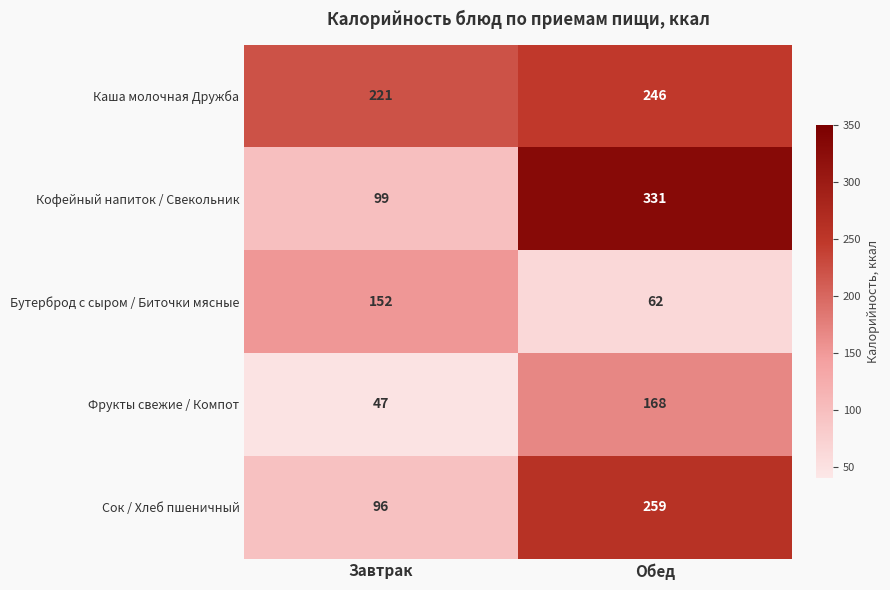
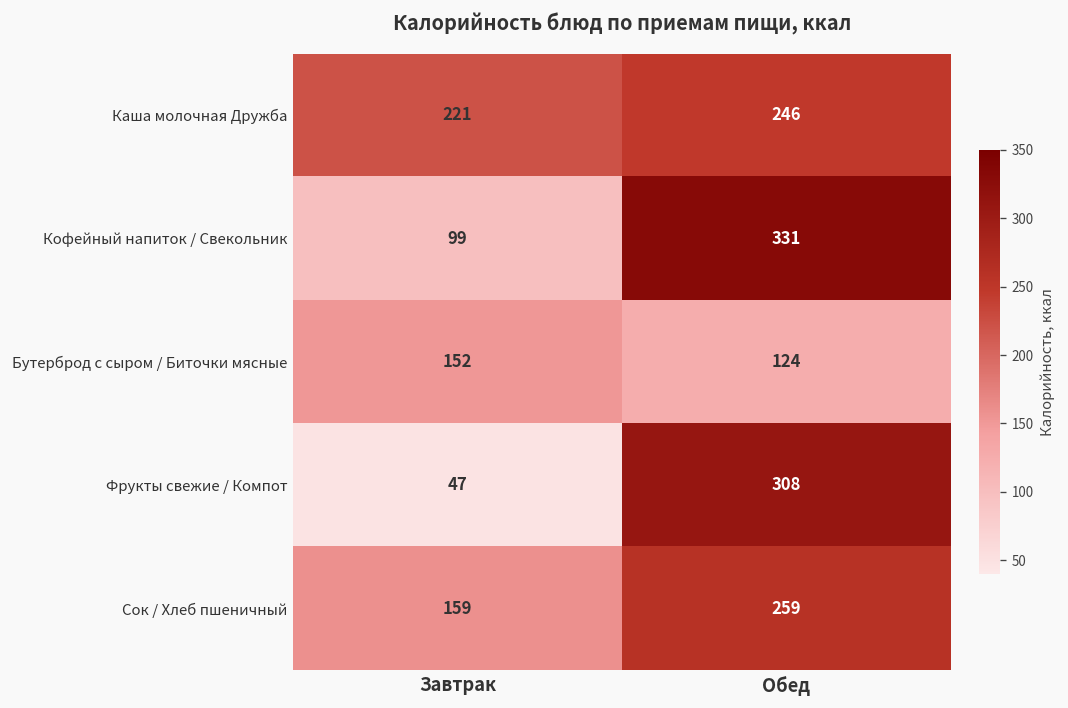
  {
    "Каша молочная Дружба": {
      "Завтрак": 221,
      "Обед": 246
    },
    "Кофейный напиток / Свекольник": {
      "Завтрак": 99,
      "Обед": 331
    },
    "Бутерброд с сыром / Биточки мясные": {
      "Завтрак": 152,
-     "Обед": 62
+     "Обед": 124
    },
    "Фрукты свежие / Компот": {
      "Завтрак": 47,
-     "Обед": 168
+     "Обед": 308
    },
    "Сок / Хлеб пшеничный": {
-     "Завтрак": 96,
+     "Завтрак": 159,
      "Обед": 259
    }
  }
